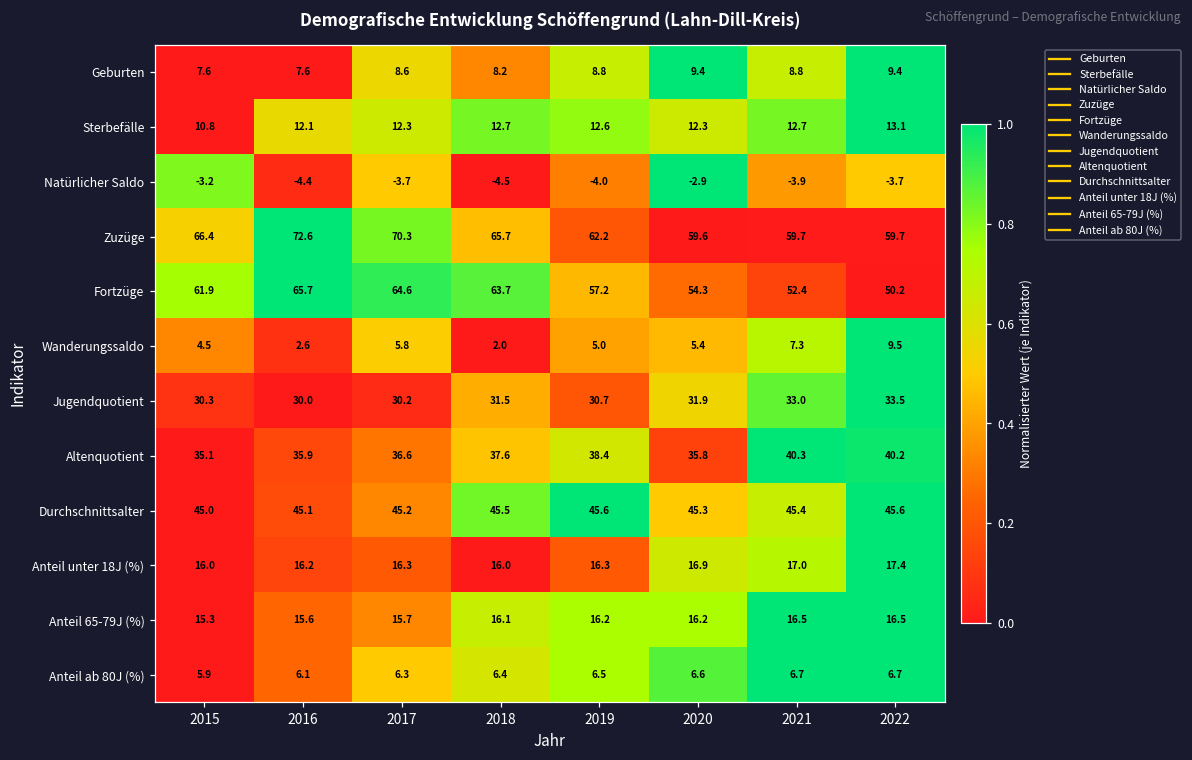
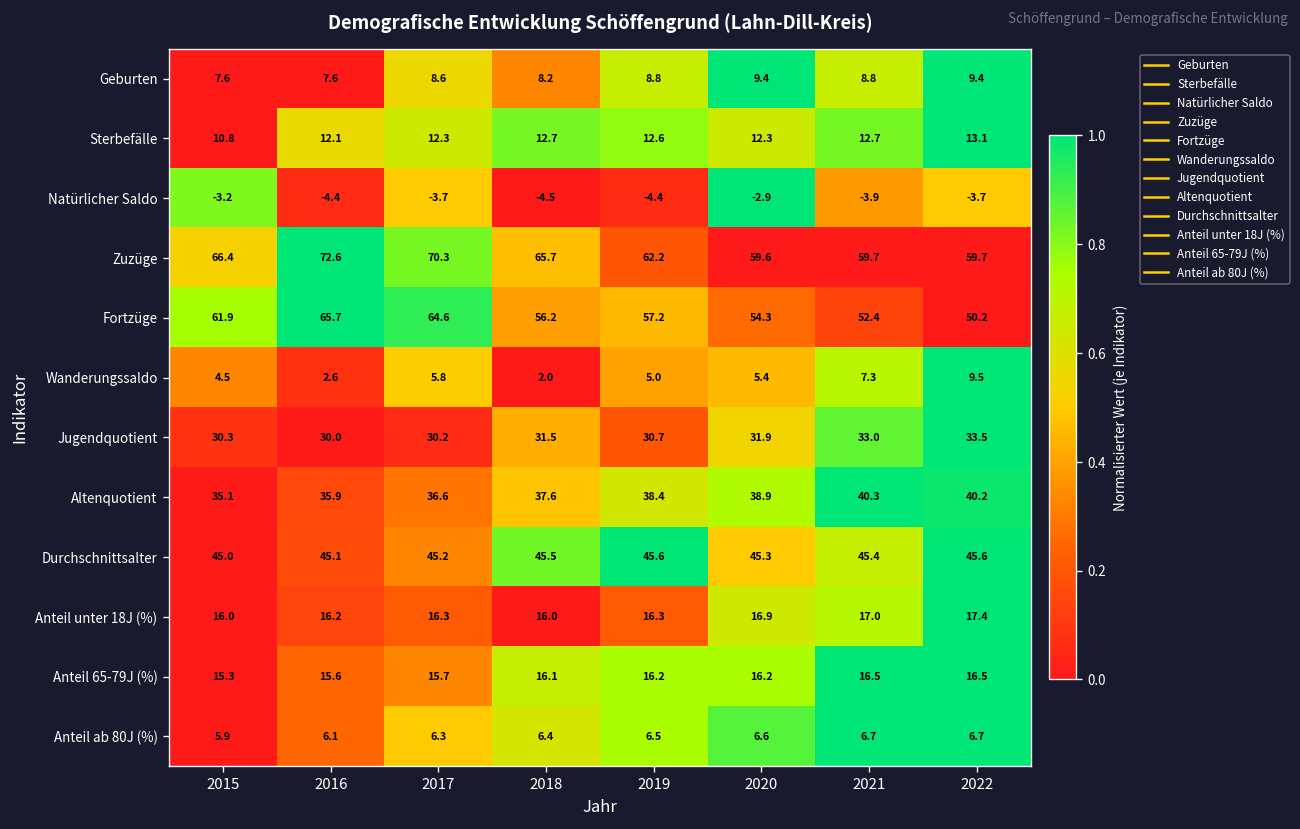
  {
    "Geburten": {
      "2015": 7.6,
      "2016": 7.6,
      "2017": 8.6,
      "2018": 8.2,
      "2019": 8.8,
      "2020": 9.4,
      "2021": 8.8,
      "2022": 9.4
    },
    "Sterbefälle": {
      "2015": 10.8,
      "2016": 12.1,
      "2017": 12.3,
      "2018": 12.7,
      "2019": 12.6,
      "2020": 12.3,
      "2021": 12.7,
      "2022": 13.1
    },
    "Natürlicher Saldo": {
      "2015": -3.2,
      "2016": -4.4,
      "2017": -3.7,
      "2018": -4.5,
-     "2019": -4.0,
+     "2019": -4.4,
      "2020": -2.9,
      "2021": -3.9,
      "2022": -3.7
    },
    "Zuzüge": {
      "2015": 66.4,
      "2016": 72.6,
      "2017": 70.3,
      "2018": 65.7,
      "2019": 62.2,
      "2020": 59.6,
      "2021": 59.7,
      "2022": 59.7
    },
    "Fortzüge": {
      "2015": 61.9,
      "2016": 65.7,
      "2017": 64.6,
-     "2018": 63.7,
+     "2018": 56.2,
      "2019": 57.2,
      "2020": 54.3,
      "2021": 52.4,
      "2022": 50.2
    },
    "Wanderungssaldo": {
      "2015": 4.5,
      "2016": 2.6,
      "2017": 5.8,
      "2018": 2.0,
      "2019": 5.0,
      "2020": 5.4,
      "2021": 7.3,
      "2022": 9.5
    },
    "Jugendquotient": {
      "2015": 30.3,
      "2016": 30.0,
      "2017": 30.2,
      "2018": 31.5,
      "2019": 30.7,
      "2020": 31.9,
      "2021": 33.0,
      "2022": 33.5
    },
    "Altenquotient": {
      "2015": 35.1,
      "2016": 35.9,
      "2017": 36.6,
      "2018": 37.6,
      "2019": 38.4,
-     "2020": 35.8,
+     "2020": 38.9,
      "2021": 40.3,
      "2022": 40.2
    },
    "Durchschnittsalter": {
      "2015": 45.0,
      "2016": 45.1,
      "2017": 45.2,
      "2018": 45.5,
      "2019": 45.6,
      "2020": 45.3,
      "2021": 45.4,
      "2022": 45.6
    },
    "Anteil unter 18J (%)": {
      "2015": 16.0,
      "2016": 16.2,
      "2017": 16.3,
      "2018": 16.0,
      "2019": 16.3,
      "2020": 16.9,
      "2021": 17.0,
      "2022": 17.4
    },
    "Anteil 65-79J (%)": {
      "2015": 15.3,
      "2016": 15.6,
      "2017": 15.7,
      "2018": 16.1,
      "2019": 16.2,
      "2020": 16.2,
      "2021": 16.5,
      "2022": 16.5
    },
    "Anteil ab 80J (%)": {
      "2015": 5.9,
      "2016": 6.1,
      "2017": 6.3,
      "2018": 6.4,
      "2019": 6.5,
      "2020": 6.6,
      "2021": 6.7,
      "2022": 6.7
    }
  }
